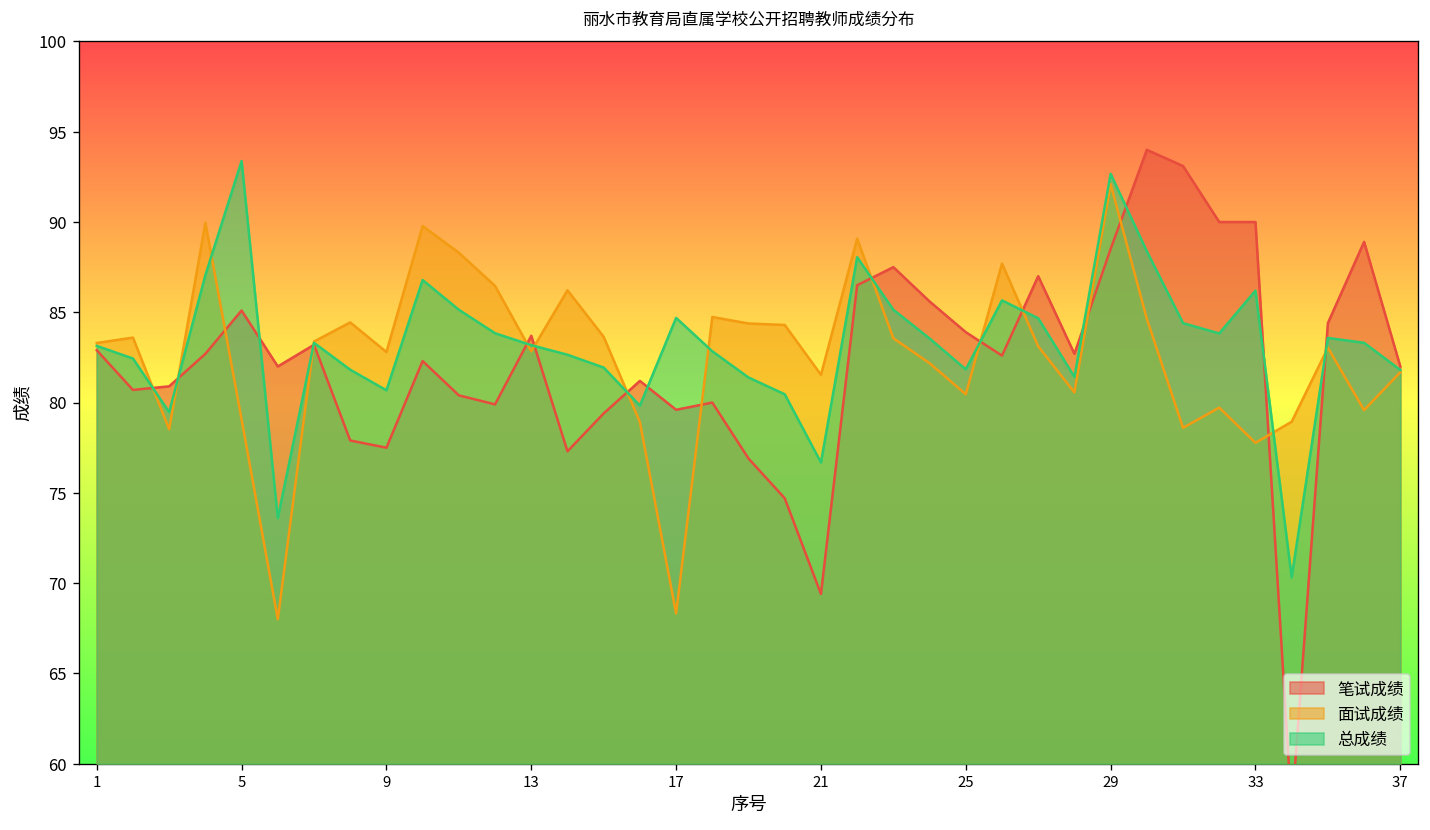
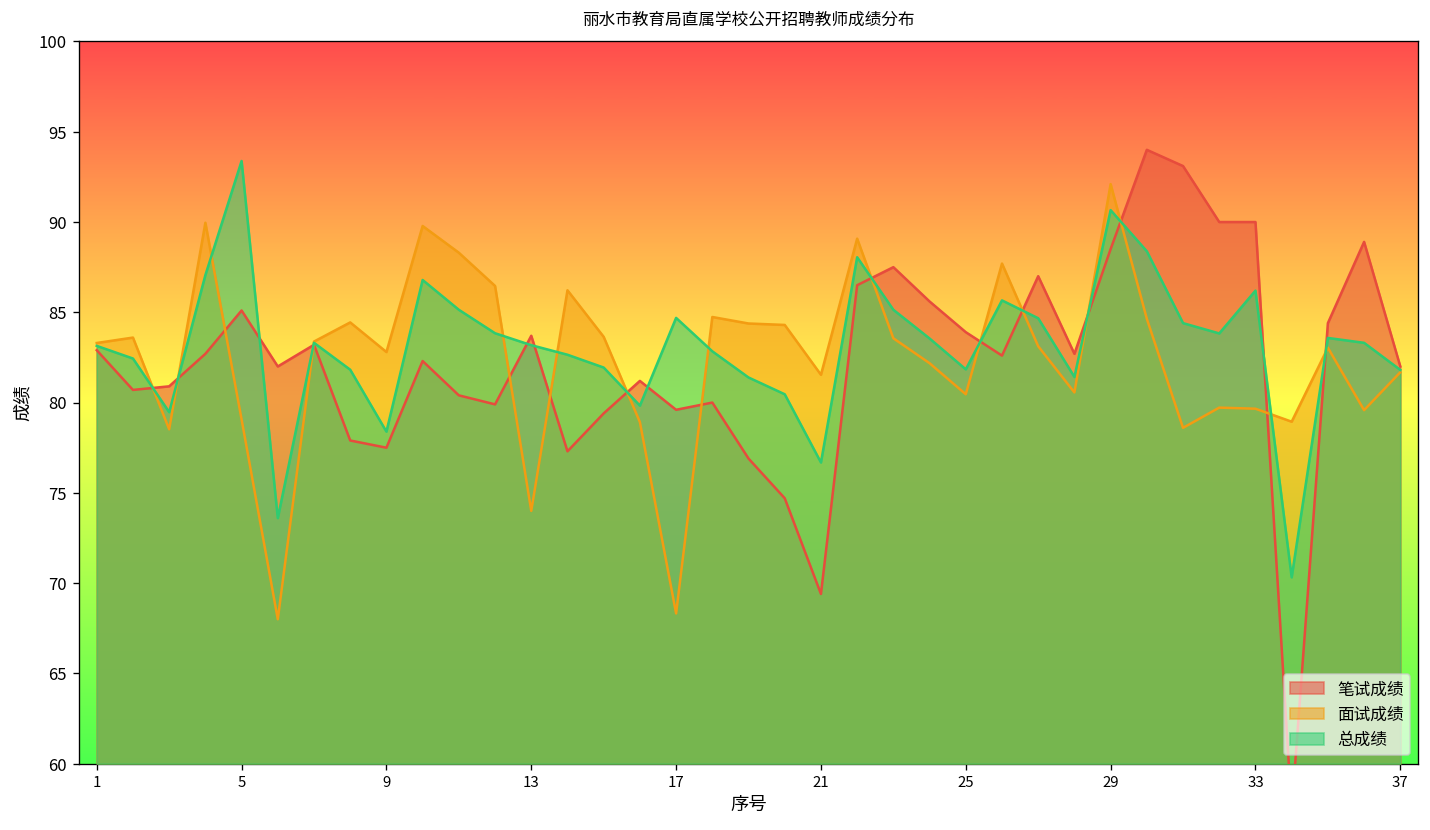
  {
    "面试成绩": {
      "5": 79.1,
      "9": 82.8,
-     "13": 82.8,
+     "13": 74.0,
      "17": 68.3,
      "21": 81.5,
      "25": 80.5,
      "29": 92.1,
-     "33": 77.8
+     "33": 79.7
    },
    "总成绩": {
      "5": 93.4,
-     "9": 80.7,
+     "9": 78.4,
      "13": 83.2,
      "17": 84.7,
      "21": 76.7,
      "25": 81.8,
-     "29": 92.7,
+     "29": 90.7,
      "33": 86.2
    }
  }
